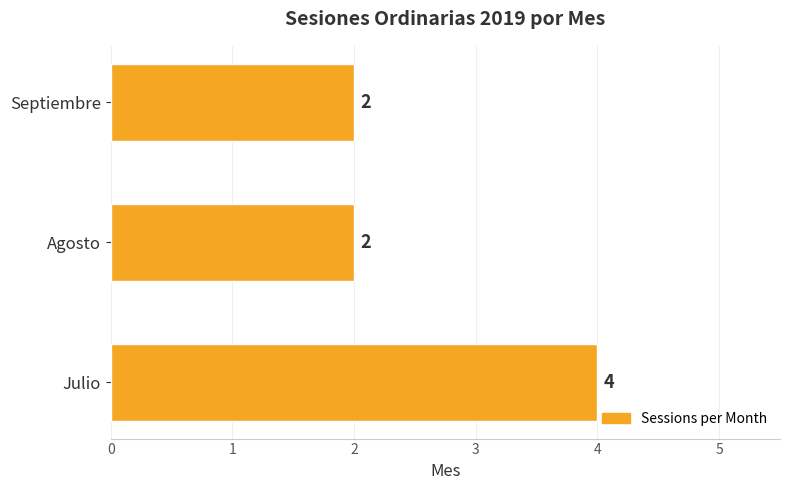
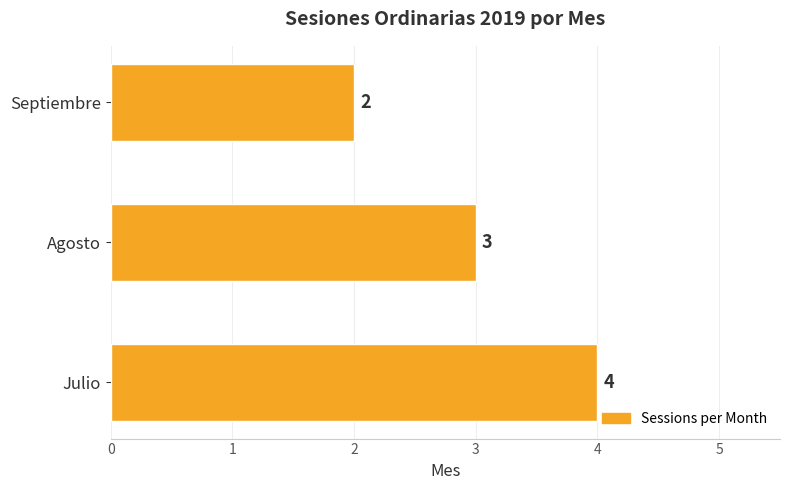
  {
    "Septiembre": 2,
-   "Agosto": 2,
+   "Agosto": 3,
    "Julio": 4
  }
